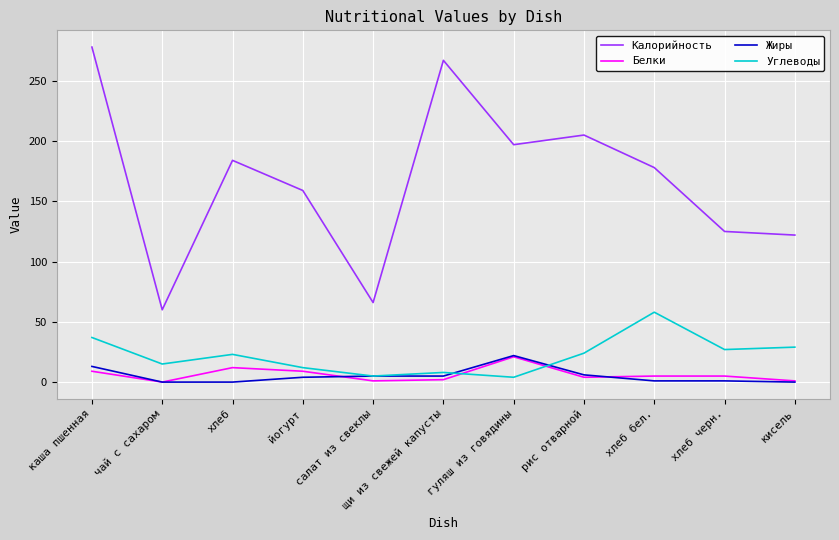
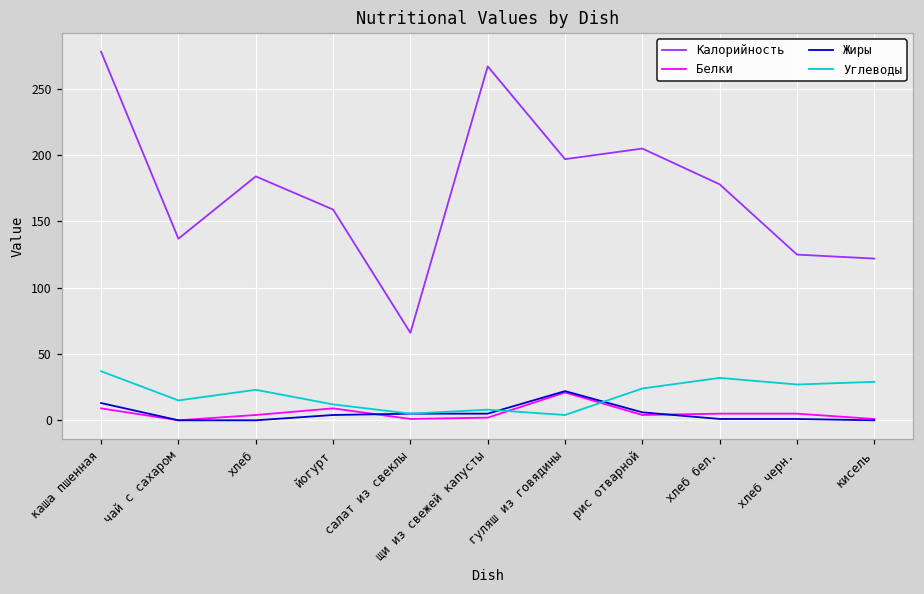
  {
    "Калорийность": {
      "каша пшенная": 278,
-     "чай с сахаром": 60,
+     "чай с сахаром": 137,
      "хлеб": 184,
      "йогурт": 159,
      "салат из свеклы": 66,
      "щи из свежей капусты": 267,
      "гуляш из говядины": 197,
      "рис отварной": 205,
      "хлеб бел.": 178,
      "хлеб черн.": 125,
      "кисель": 122
    },
    "Белки": {
      "каша пшенная": 9,
-     "хлеб": 12,
+     "хлеб": 4,
      "йогурт": 9,
      "салат из свеклы": 1,
      "щи из свежей капусты": 2,
      "хлеб бел.": 5,
      "хлеб черн.": 5
    },
    "Жиры": {
      "каша пшенная": 13,
      "хлеб": 0,
      "йогурт": 4,
      "щи из свежей капусты": 5,
      "хлеб бел.": 1,
      "хлеб черн.": 1
    },
    "Углеводы": {
      "каша пшенная": 37,
      "чай с сахаром": 15,
      "хлеб": 23,
      "йогурт": 12,
      "щи из свежей капусты": 8,
      "гуляш из говядины": 4,
      "рис отварной": 24,
-     "хлеб бел.": 58,
+     "хлеб бел.": 32,
      "хлеб черн.": 27,
      "кисель": 29
    }
  }
